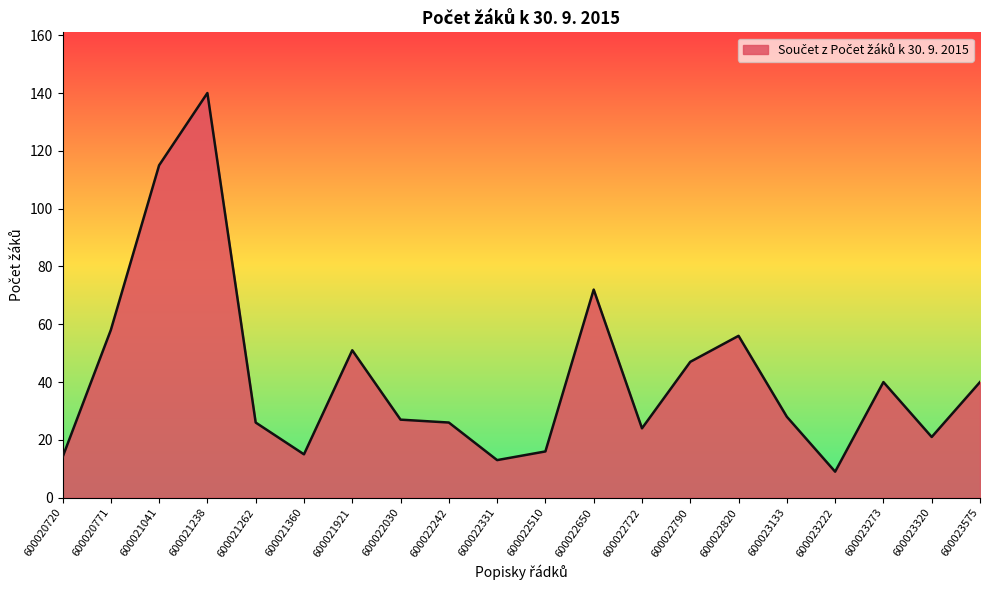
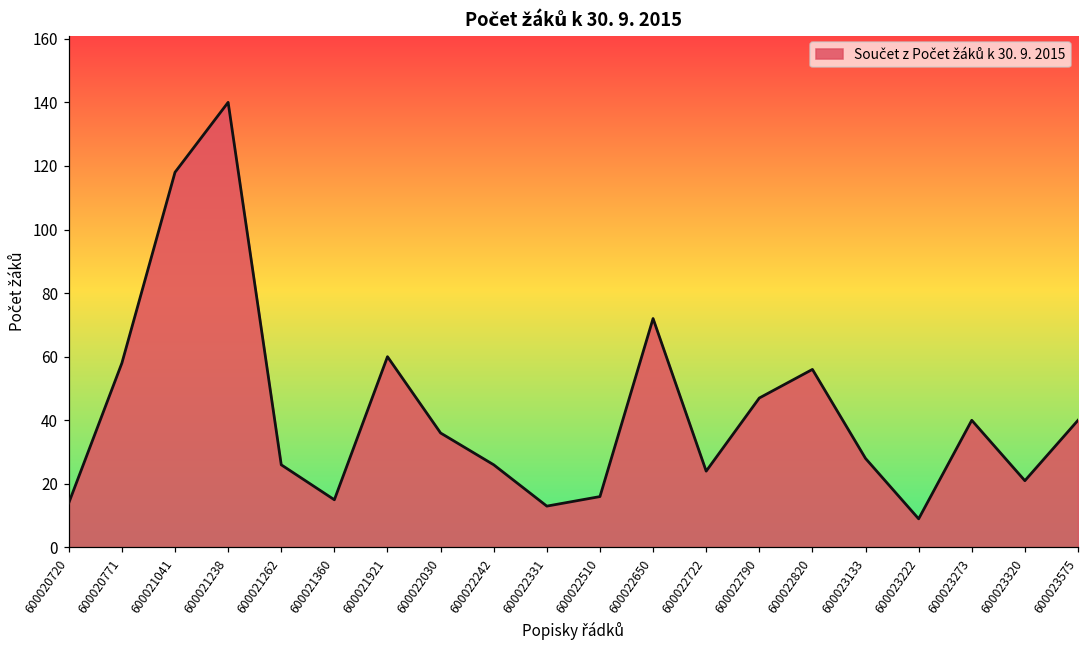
  {
    "600020720": 14,
    "600020771": 58,
-   "600021041": 115,
+   "600021041": 118,
    "600021238": 140,
    "600021262": 26,
    "600021360": 15,
-   "600021921": 51,
-   "600022030": 27,
+   "600021921": 60,
+   "600022030": 36,
    "600022242": 26,
    "600022331": 13,
    "600022510": 16,
    "600022650": 72,
    "600022722": 24,
    "600022790": 47,
    "600022820": 56,
    "600023133": 28,
    "600023222": 9,
    "600023273": 40,
    "600023320": 21,
    "600023575": 40
  }
